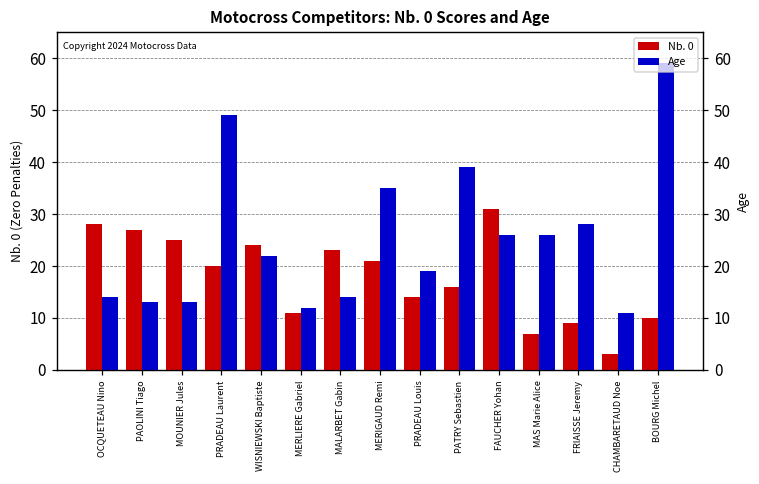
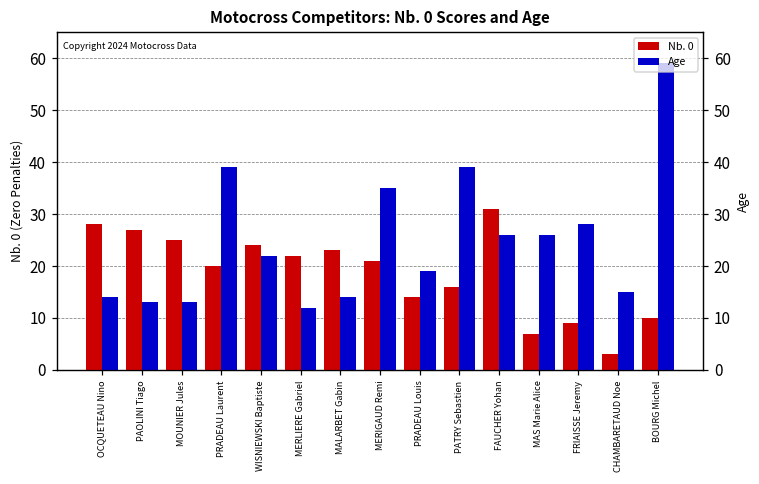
  {
    "Nb. 0": {
      "OCQUETEAU Nino": 28,
      "PAOLINI Tiago": 27,
      "MOUNIER Jules": 25,
      "PRADEAU Laurent": 20,
      "WISNIEWSKI Baptiste": 24,
-     "MERLIERE Gabriel": 11,
+     "MERLIERE Gabriel": 22,
      "MALARBET Gabin": 23,
      "MERIGAUD Remi": 21,
      "PRADEAU Louis": 14,
      "PATRY Sebastien": 16,
      "FAUCHER Yohan": 31,
      "MAS Marie Alice": 7,
      "FRIAISSE Jeremy": 9,
      "CHAMBARETAUD Noe": 3,
      "BOURG Michel": 10
    },
    "Age": {
      "OCQUETEAU Nino": 14,
      "PAOLINI Tiago": 13,
      "MOUNIER Jules": 13,
-     "PRADEAU Laurent": 49,
+     "PRADEAU Laurent": 39,
      "WISNIEWSKI Baptiste": 22,
      "MERLIERE Gabriel": 12,
      "MALARBET Gabin": 14,
      "MERIGAUD Remi": 35,
      "PRADEAU Louis": 19,
      "PATRY Sebastien": 39,
      "FAUCHER Yohan": 26,
      "MAS Marie Alice": 26,
      "FRIAISSE Jeremy": 28,
-     "CHAMBARETAUD Noe": 11
+     "CHAMBARETAUD Noe": 15
    }
  }
